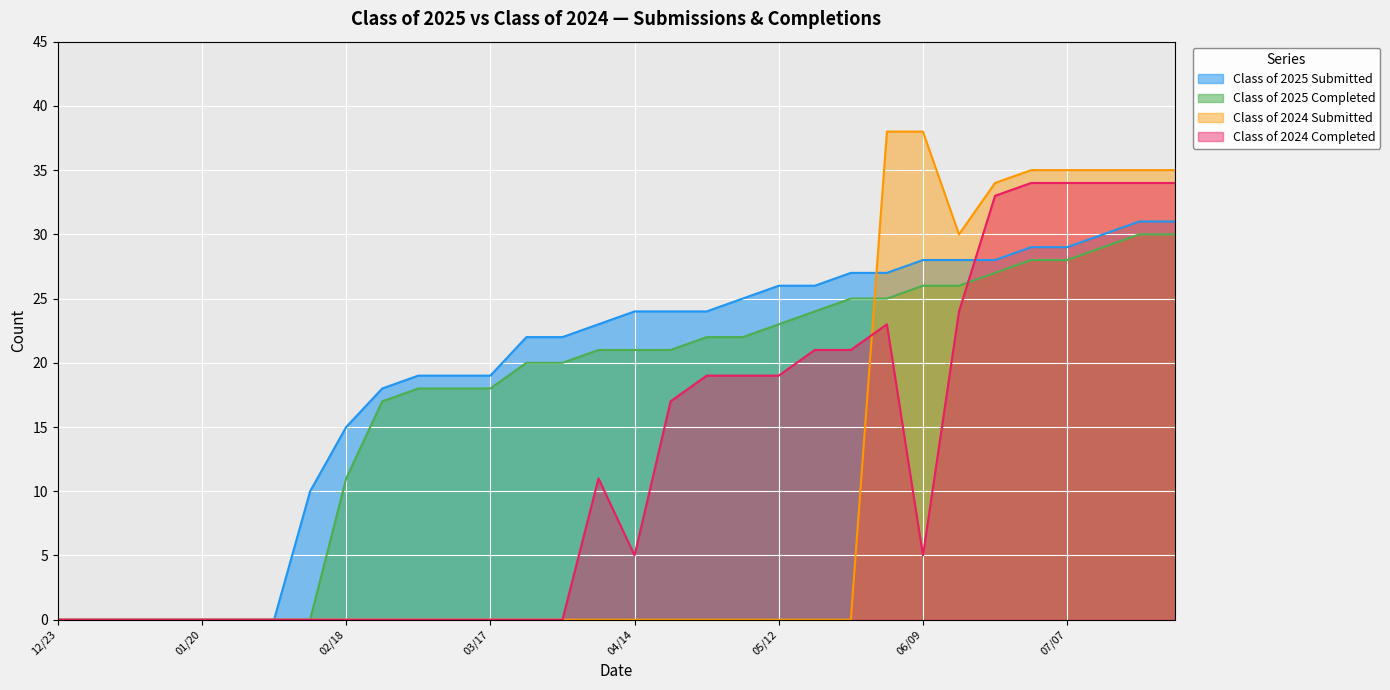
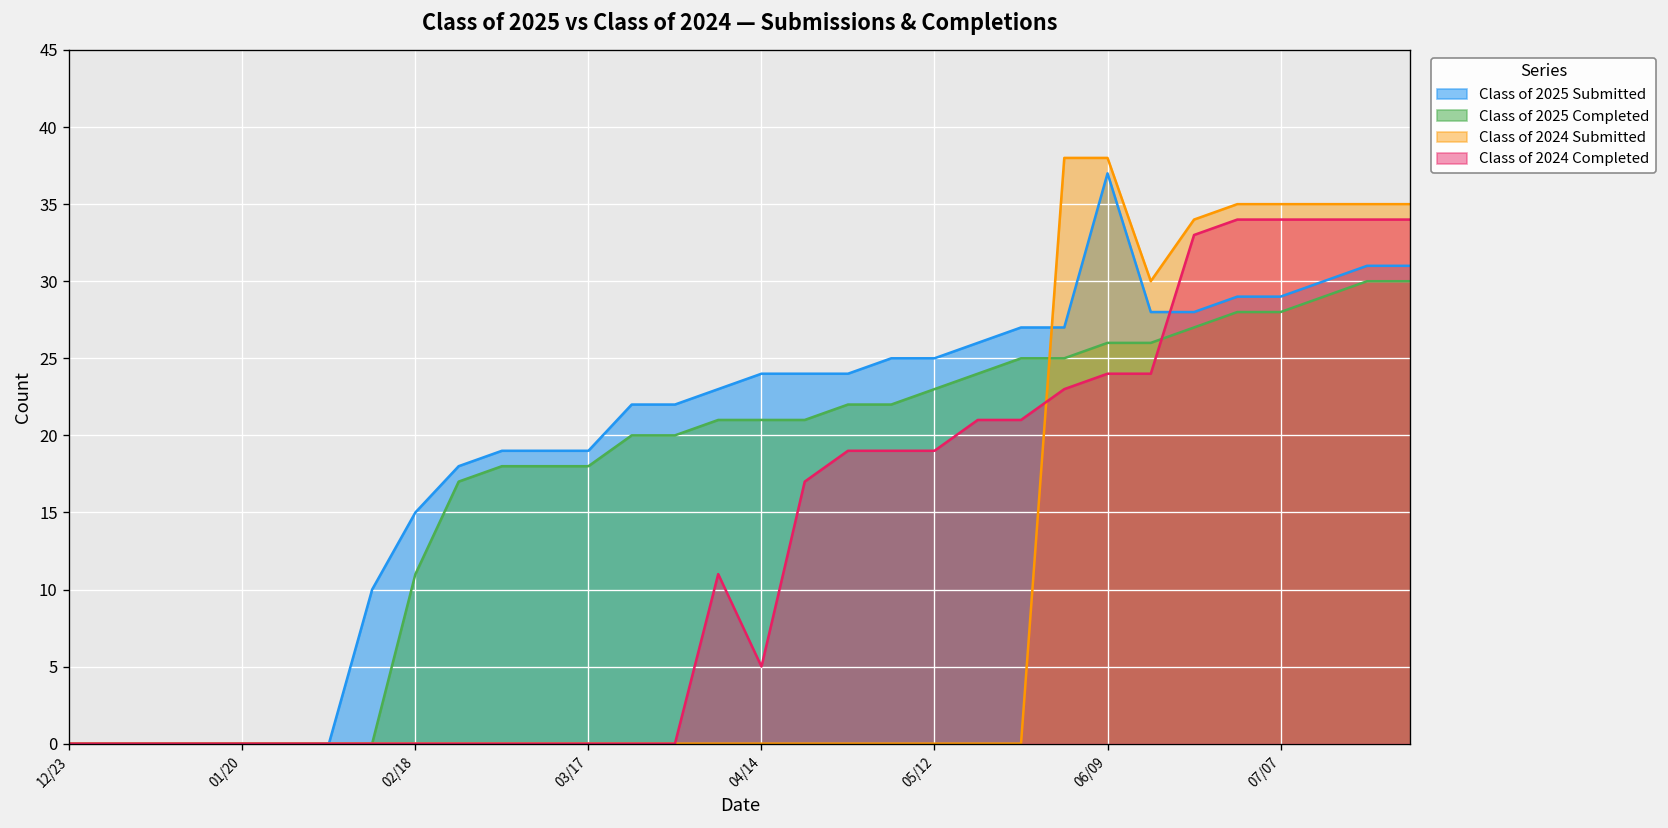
  {
    "Class of 2025 Submitted": {
      "02/18": 15,
      "03/17": 19,
      "04/14": 24,
-     "05/12": 26,
-     "06/09": 28,
+     "05/12": 25,
+     "06/09": 37,
      "07/07": 29
    },
    "Class of 2025 Completed": {
      "02/18": 11,
      "03/17": 18,
      "04/14": 21,
      "05/12": 23,
      "06/09": 26,
      "07/07": 28
    },
    "Class of 2024 Submitted": {
      "04/14": 0,
      "05/12": 0,
      "06/09": 38,
      "07/07": 35
    },
    "Class of 2024 Completed": {
      "04/14": 5,
      "05/12": 19,
-     "06/09": 5,
+     "06/09": 24,
      "07/07": 34
    }
  }
